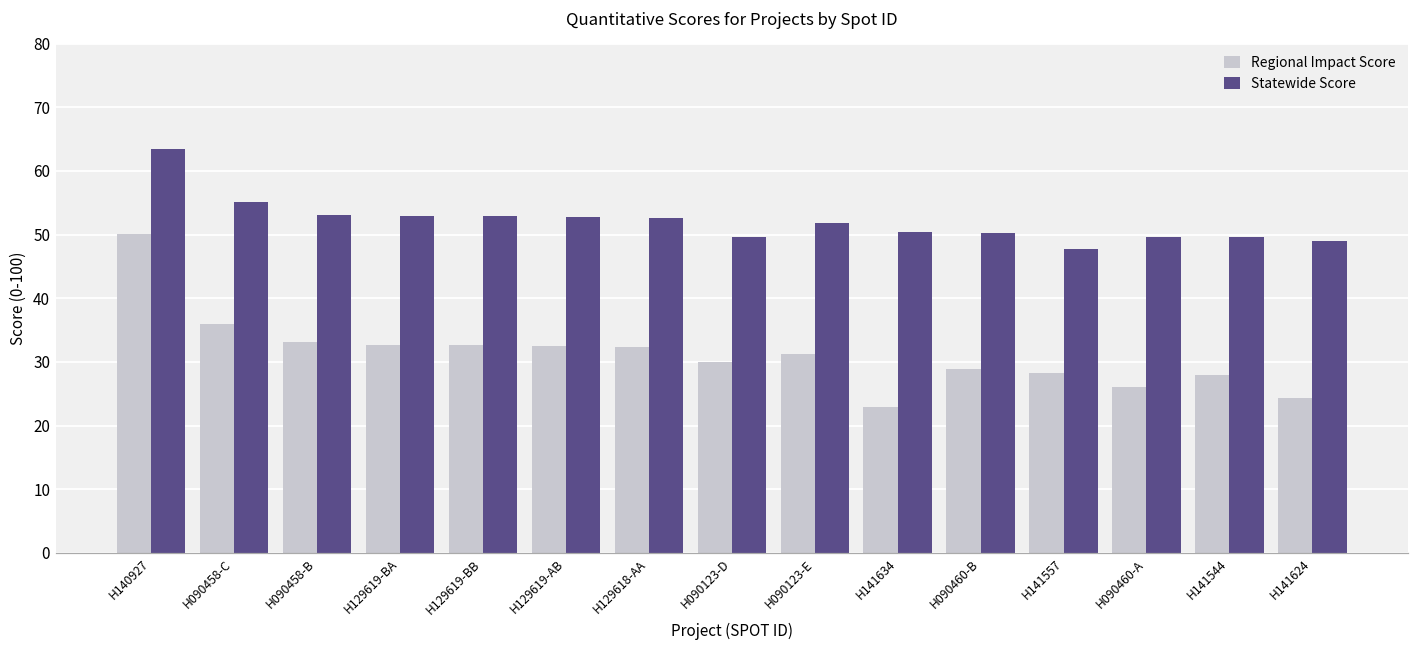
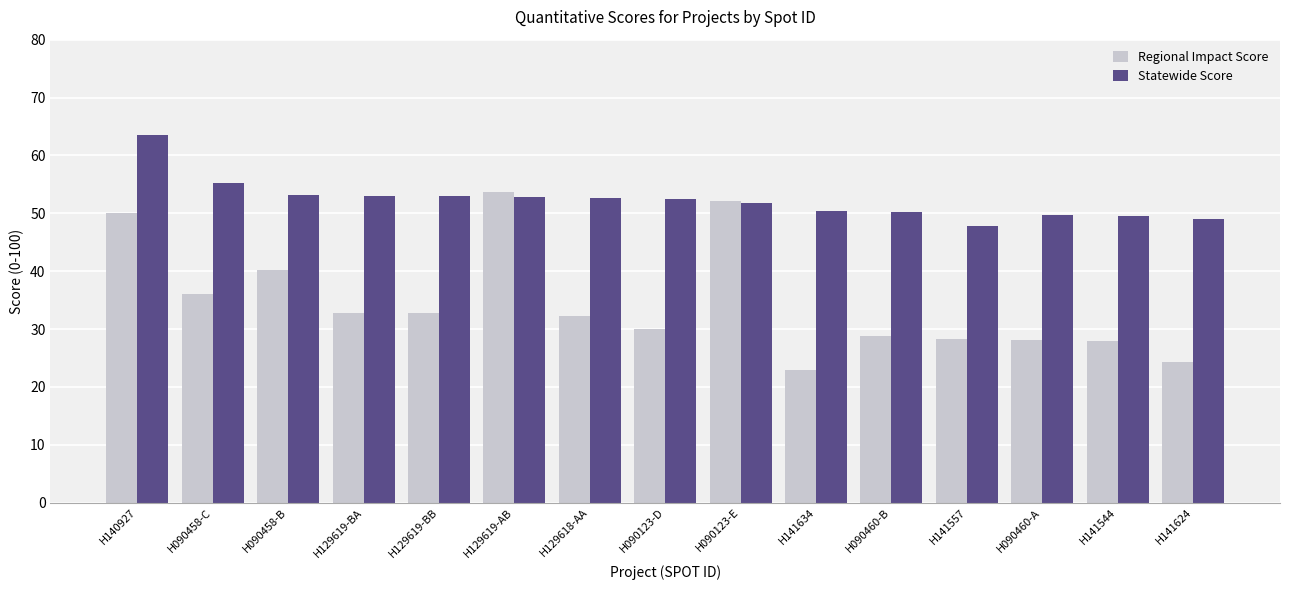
  {
    "Regional Impact Score": {
      "H140927": 50,
      "H090458-C": 36,
-     "H090458-B": 33,
+     "H090458-B": 40,
      "H129619-BA": 33,
      "H129619-BB": 33,
-     "H129619-AB": 33,
+     "H129619-AB": 54,
      "H129618-AA": 32,
      "H090123-D": 30,
-     "H090123-E": 31,
+     "H090123-E": 52,
      "H141634": 23,
      "H090460-B": 29,
      "H141557": 28,
-     "H090460-A": 26,
+     "H090460-A": 28,
      "H141544": 28,
      "H141624": 24
    },
    "Statewide Score": {
      "H140927": 64,
      "H090458-C": 55,
      "H090458-B": 53,
      "H129619-BA": 53,
      "H129619-BB": 53,
      "H129619-AB": 53,
      "H129618-AA": 53,
-     "H090123-D": 50,
+     "H090123-D": 52,
      "H090123-E": 52,
      "H141634": 50,
      "H090460-B": 50,
      "H141557": 48,
      "H090460-A": 50,
      "H141544": 50,
      "H141624": 49
    }
  }
